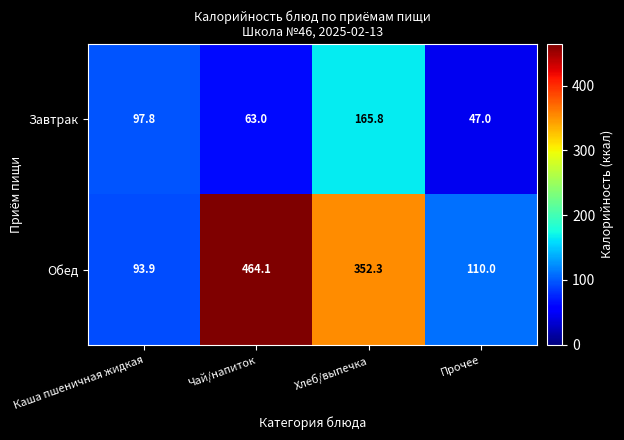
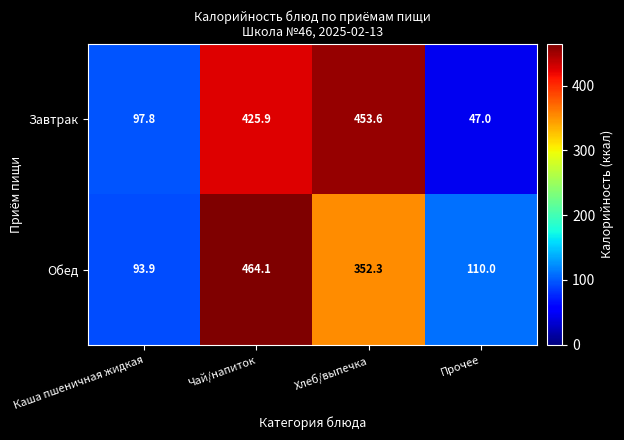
  {
    "Завтрак": {
      "Каша пшеничная жидкая": 97.8,
-     "Чай/напиток": 63.0,
-     "Хлеб/выпечка": 165.8,
+     "Чай/напиток": 425.9,
+     "Хлеб/выпечка": 453.6,
      "Прочее": 47.0
    },
    "Обед": {
      "Каша пшеничная жидкая": 93.9,
      "Чай/напиток": 464.1,
      "Хлеб/выпечка": 352.3,
      "Прочее": 110.0
    }
  }
